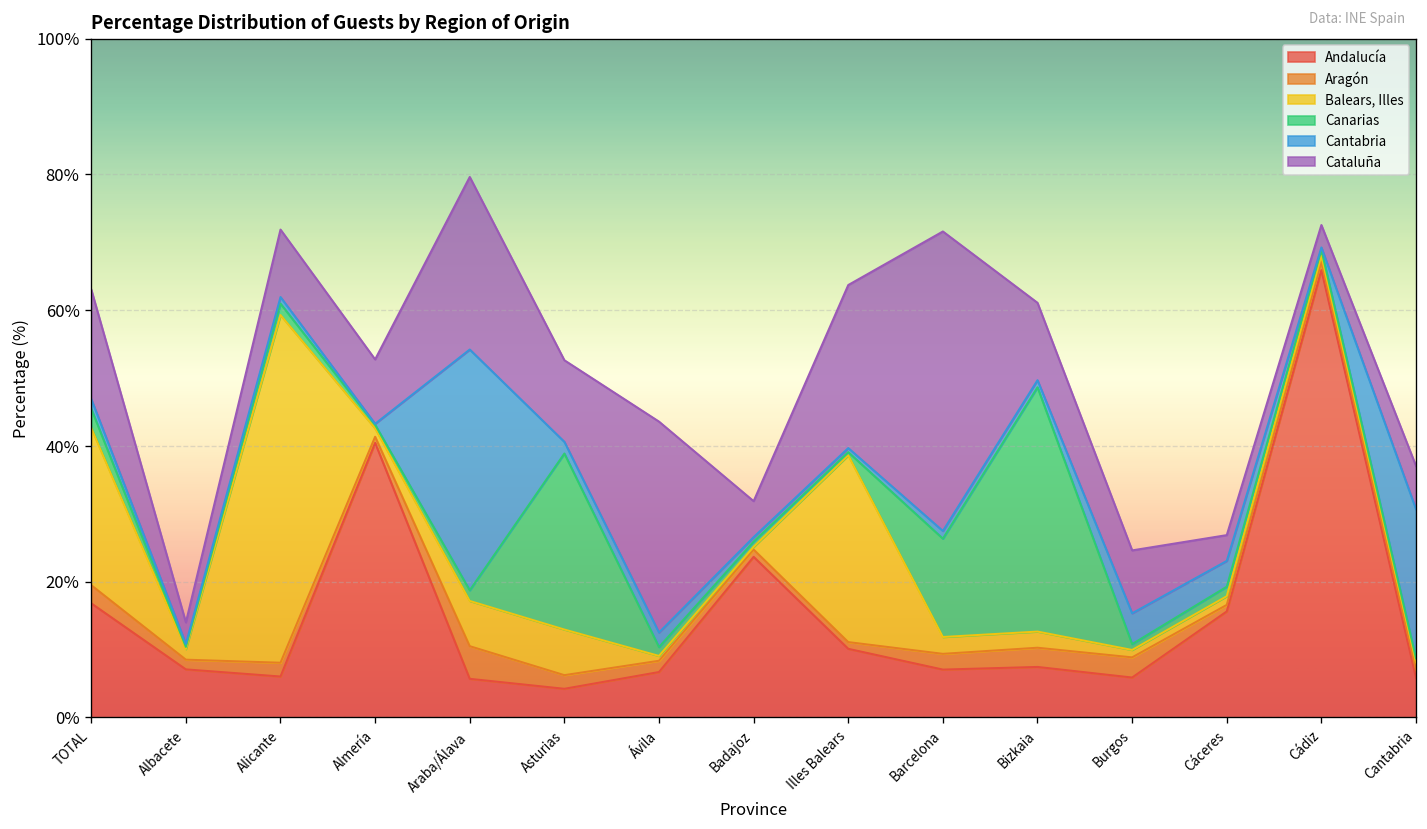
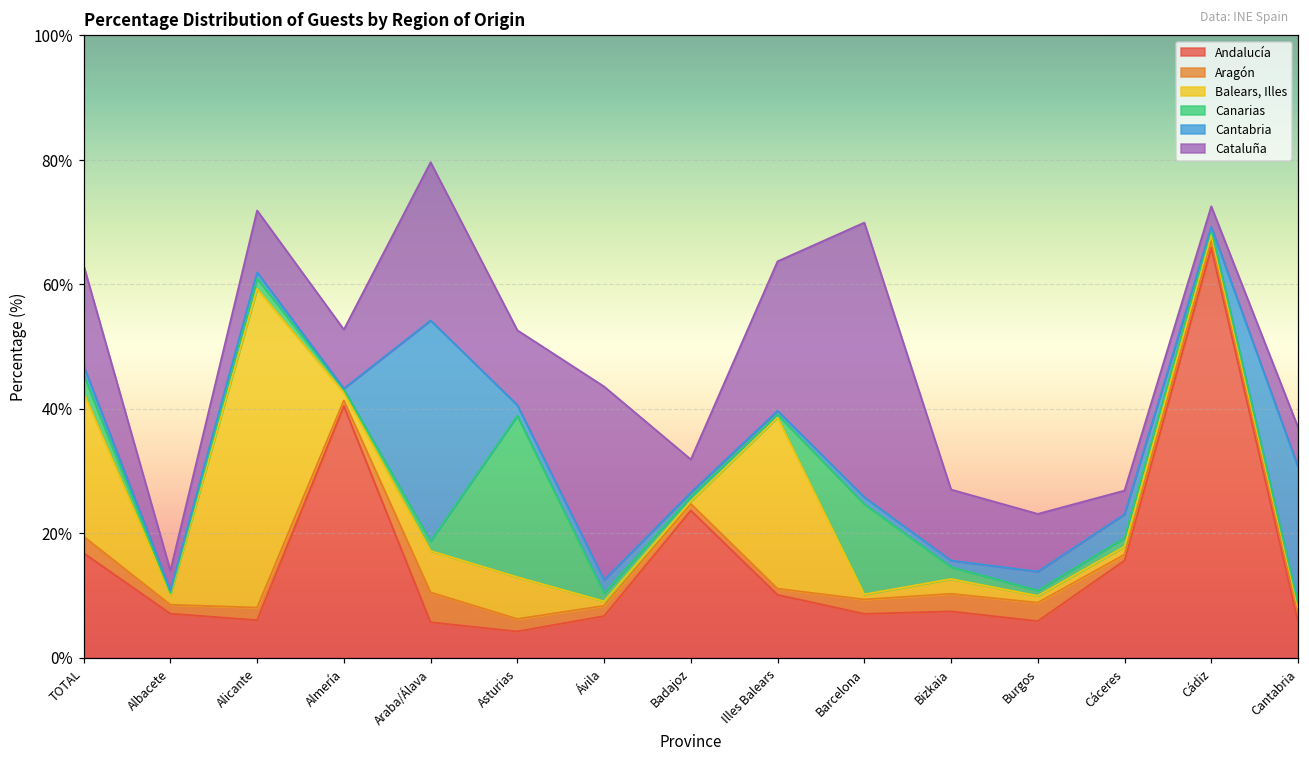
  {
    "Balears, Illes": {
      "TOTAL": "23%",
      "Alicante": "51%",
      "Almería": "1%",
      "Araba/Álava": "7%",
      "Asturias": "7%",
      "Ávila": "1%",
      "Illes Balears": "28%",
-     "Barcelona": "2%",
+     "Barcelona": "1%",
      "Bizkaia": "2%",
      "Burgos": "1%",
      "Cáceres": "1%",
      "Cádiz": "1%",
      "Cantabria": "1%"
    },
    "Canarias": {
      "TOTAL": "3%",
      "Alicante": "2%",
      "Araba/Álava": "2%",
      "Asturias": "26%",
      "Ávila": "1%",
      "Badajoz": "1%",
      "Illes Balears": "0%",
      "Barcelona": "14%",
-     "Bizkaia": "36%",
+     "Bizkaia": "2%",
      "Burgos": "1%",
      "Cáceres": "1%",
      "Cantabria": "1%"
    },
    "Cantabria": {
      "TOTAL": "1%",
      "Alicante": "1%",
      "Araba/Álava": "35%",
      "Asturias": "2%",
      "Ávila": "2%",
      "Badajoz": "1%",
      "Illes Balears": "1%",
      "Barcelona": "1%",
      "Bizkaia": "1%",
-     "Burgos": "5%",
+     "Burgos": "3%",
      "Cáceres": "4%",
      "Cantabria": "22%"
    },
    "Cataluña": {
      "TOTAL": "16%",
      "Albacete": "3%",
      "Alicante": "10%",
      "Almería": "9%",
      "Araba/Álava": "25%",
      "Asturias": "12%",
      "Ávila": "31%",
      "Badajoz": "5%",
      "Illes Balears": "24%",
      "Barcelona": "44%",
      "Bizkaia": "11%",
      "Burgos": "9%",
      "Cáceres": "4%",
      "Cádiz": "3%",
      "Cantabria": "6%"
    }
  }
